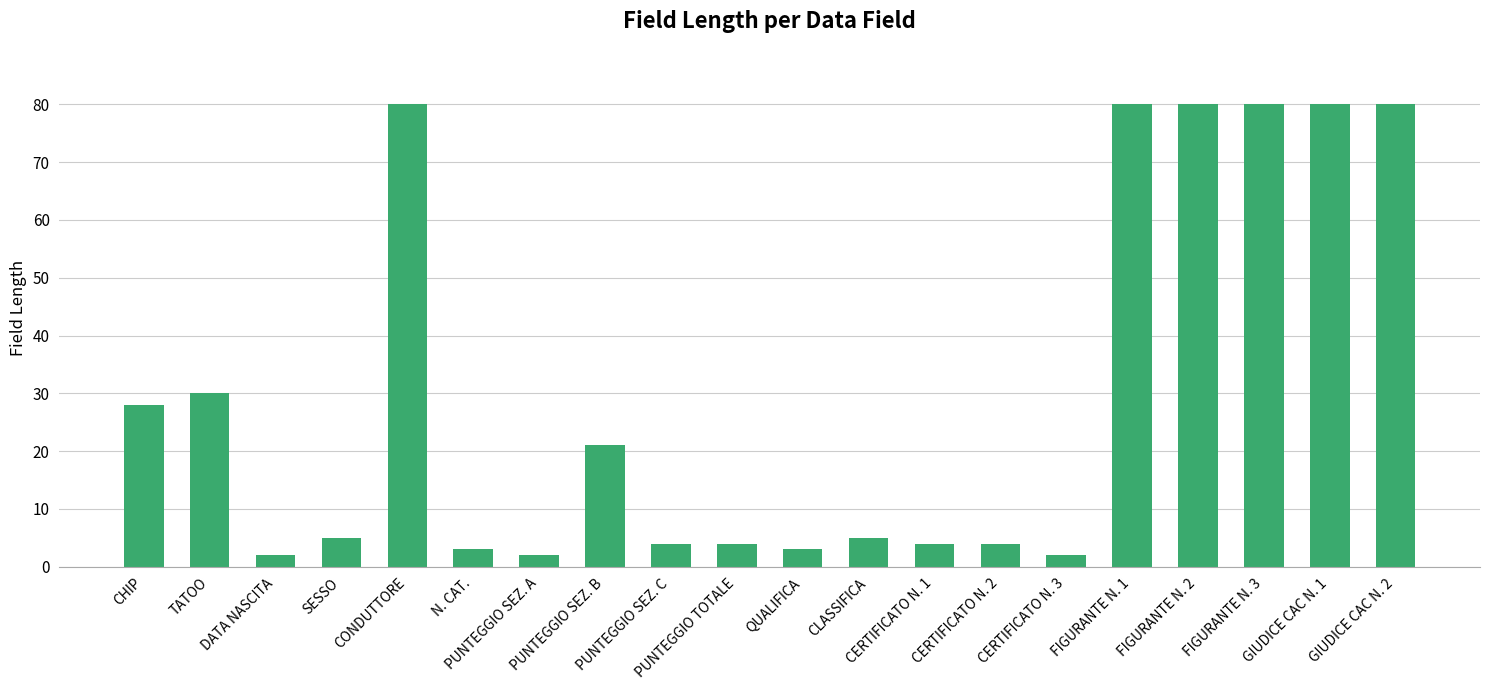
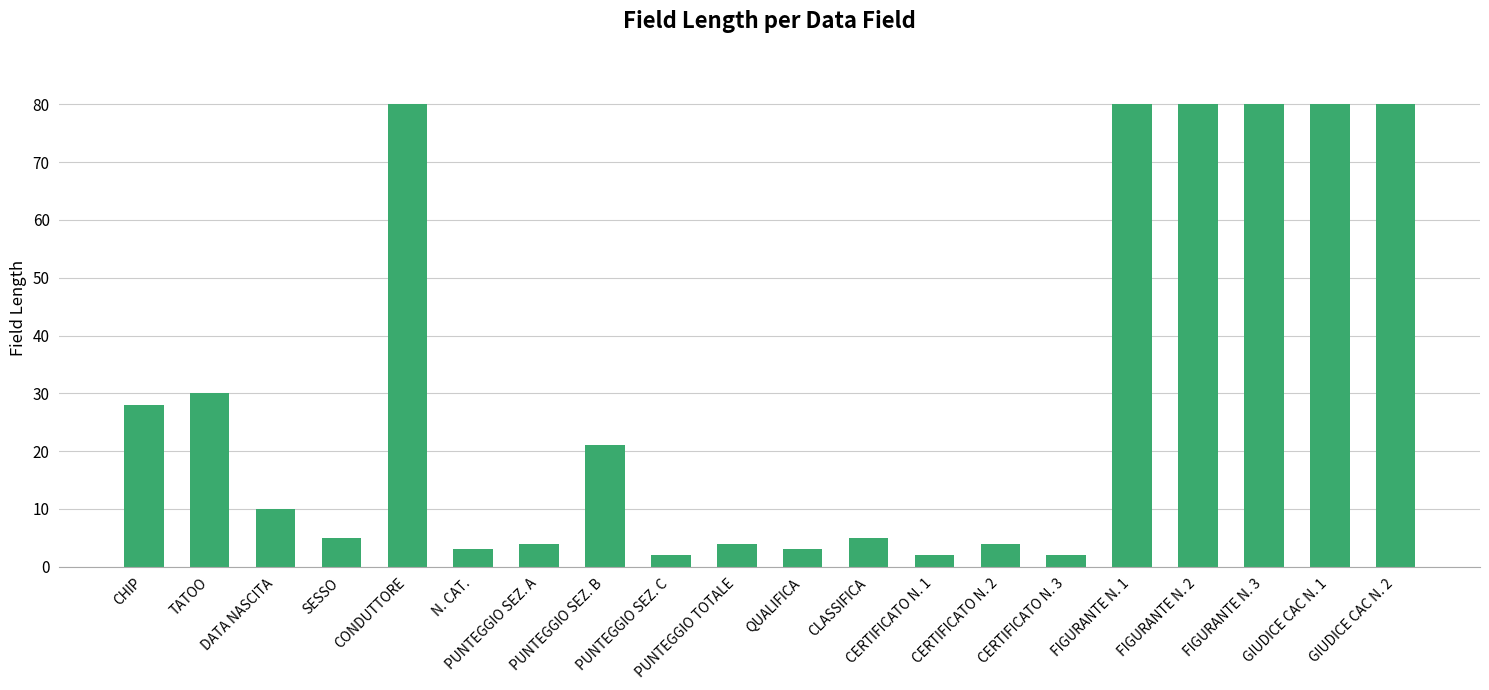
  {
    "CHIP": 28,
    "TATOO": 30,
-   "DATA NASCITA": 2,
+   "DATA NASCITA": 10,
    "SESSO": 5,
    "CONDUTTORE": 80,
    "N. CAT.": 3,
-   "PUNTEGGIO SEZ. A": 2,
+   "PUNTEGGIO SEZ. A": 4,
    "PUNTEGGIO SEZ. B": 21,
-   "PUNTEGGIO SEZ. C": 4,
+   "PUNTEGGIO SEZ. C": 2,
    "PUNTEGGIO TOTALE": 4,
    "QUALIFICA": 3,
    "CLASSIFICA": 5,
-   "CERTIFICATO N. 1": 4,
+   "CERTIFICATO N. 1": 2,
    "CERTIFICATO N. 2": 4,
    "CERTIFICATO N. 3": 2,
    "FIGURANTE N. 1": 80,
    "FIGURANTE N. 2": 80,
    "FIGURANTE N. 3": 80,
    "GIUDICE CAC N. 1": 80,
    "GIUDICE CAC N. 2": 80
  }
